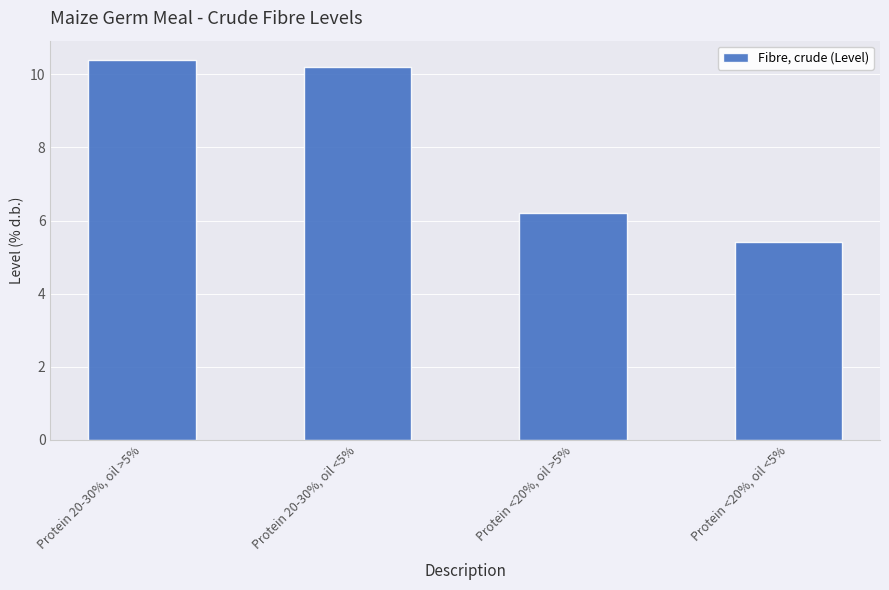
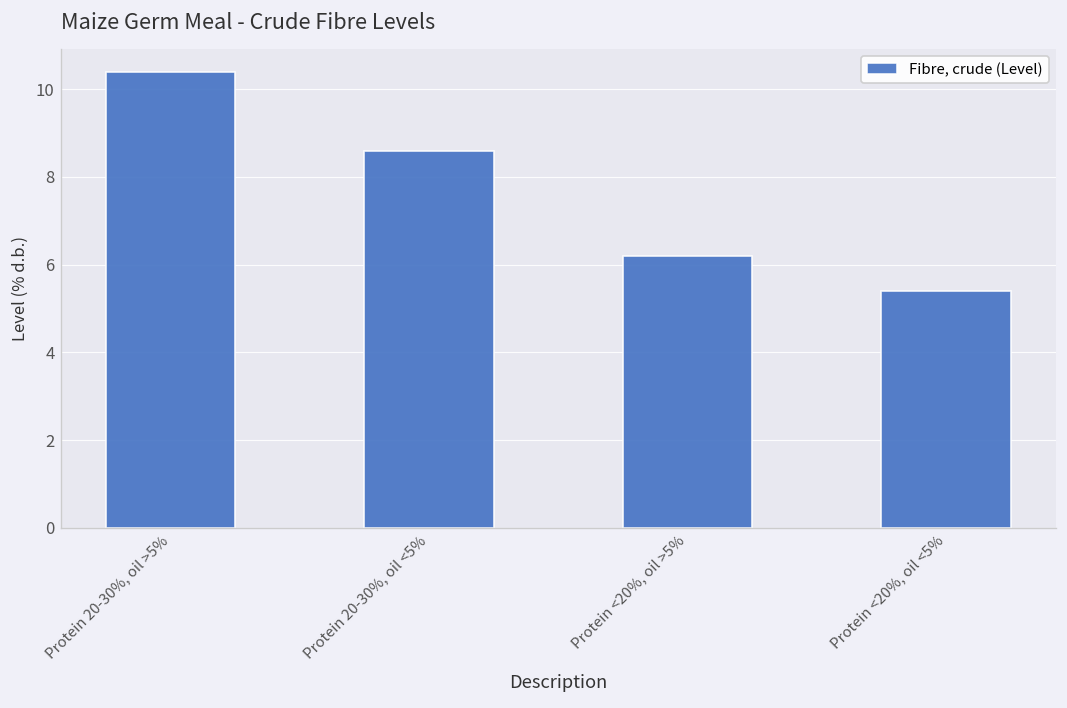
  {
    "Protein 20-30%, oil >5%": 10.4,
-   "Protein 20-30%, oil <5%": 10.2,
+   "Protein 20-30%, oil <5%": 8.6,
    "Protein <20%, oil >5%": 6.2,
    "Protein <20%, oil <5%": 5.4
  }
